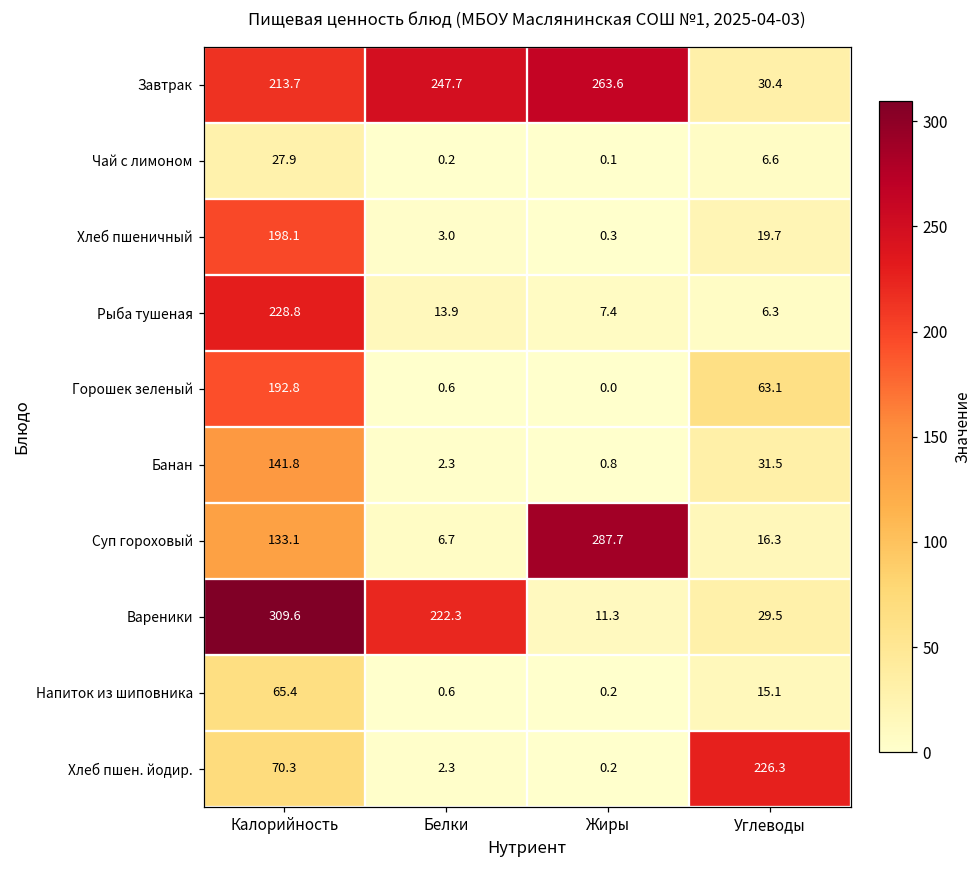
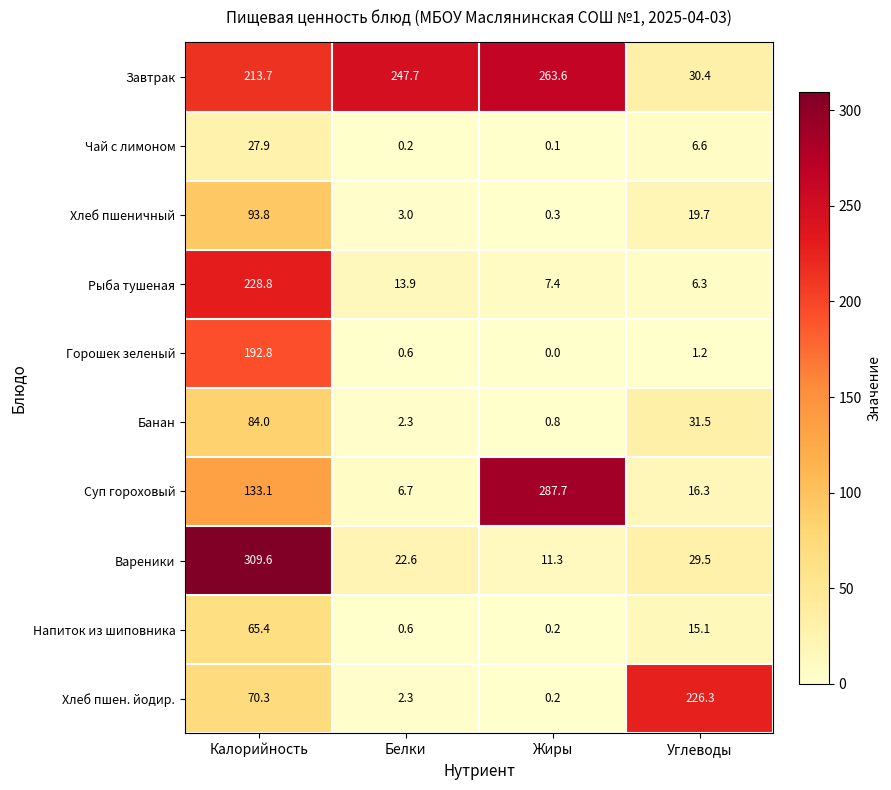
  {
    "Завтрак": {
      "Калорийность": 213.7,
      "Белки": 247.7,
      "Жиры": 263.6,
      "Углеводы": 30.4
    },
    "Чай с лимоном": {
      "Калорийность": 27.9,
      "Белки": 0.2,
      "Жиры": 0.1,
      "Углеводы": 6.6
    },
    "Хлеб пшеничный": {
-     "Калорийность": 198.1,
+     "Калорийность": 93.8,
      "Белки": 3.0,
      "Жиры": 0.3,
      "Углеводы": 19.7
    },
    "Рыба тушеная": {
      "Калорийность": 228.8,
      "Белки": 13.9,
      "Жиры": 7.4,
      "Углеводы": 6.3
    },
    "Горошек зеленый": {
      "Калорийность": 192.8,
      "Белки": 0.6,
      "Жиры": 0.0,
-     "Углеводы": 63.1
+     "Углеводы": 1.2
    },
    "Банан": {
-     "Калорийность": 141.8,
+     "Калорийность": 84.0,
      "Белки": 2.3,
      "Жиры": 0.8,
      "Углеводы": 31.5
    },
    "Суп гороховый": {
      "Калорийность": 133.1,
      "Белки": 6.7,
      "Жиры": 287.7,
      "Углеводы": 16.3
    },
    "Вареники": {
      "Калорийность": 309.6,
-     "Белки": 222.3,
+     "Белки": 22.6,
      "Жиры": 11.3,
      "Углеводы": 29.5
    },
    "Напиток из шиповника": {
      "Калорийность": 65.4,
      "Белки": 0.6,
      "Жиры": 0.2,
      "Углеводы": 15.1
    },
    "Хлеб пшен. йодир.": {
      "Калорийность": 70.3,
      "Белки": 2.3,
      "Жиры": 0.2,
      "Углеводы": 226.3
    }
  }
